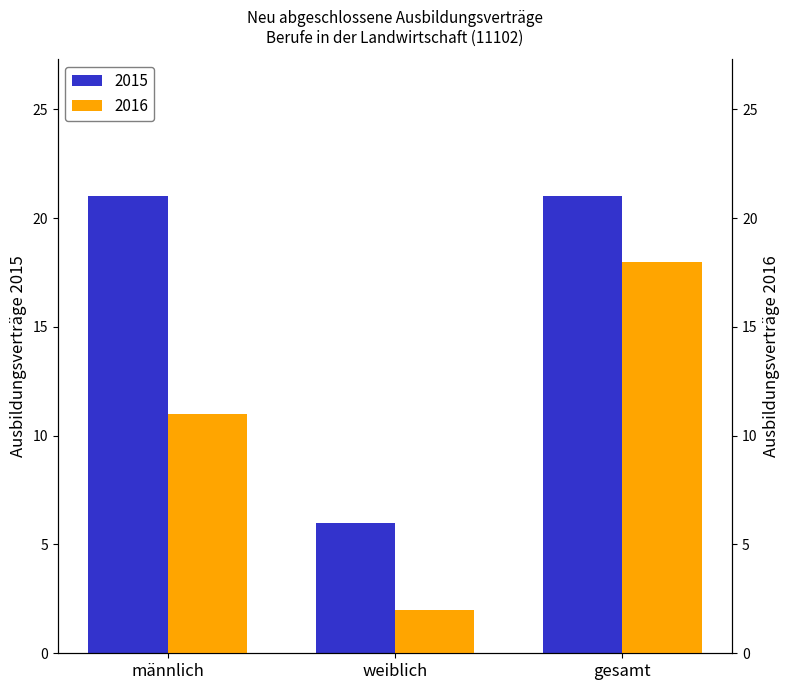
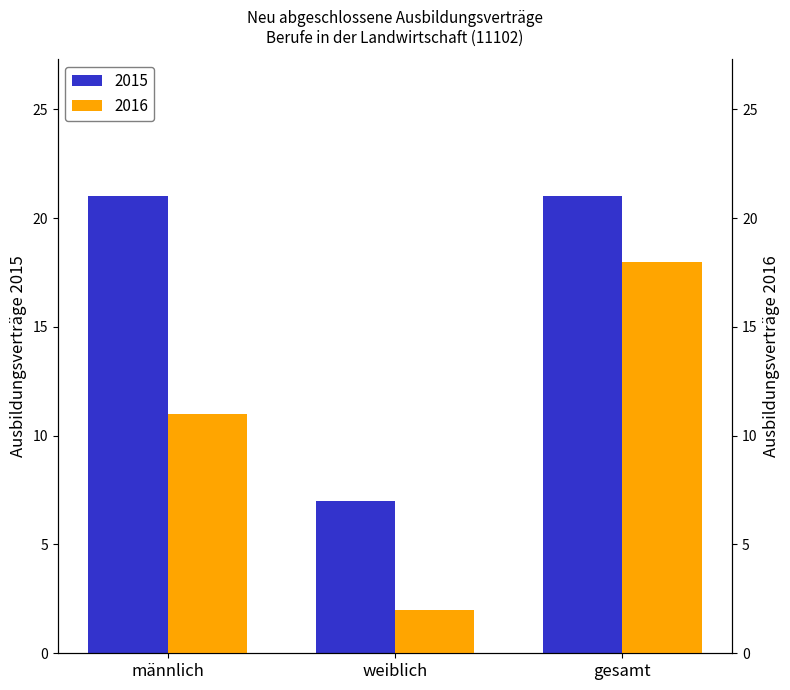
  {
    "2015": {
      "männlich": 21,
-     "weiblich": 6,
+     "weiblich": 7,
      "gesamt": 21
    },
    "2016": {
      "männlich": 11.0,
      "weiblich": 2.0,
      "gesamt": 18.0
    }
  }
